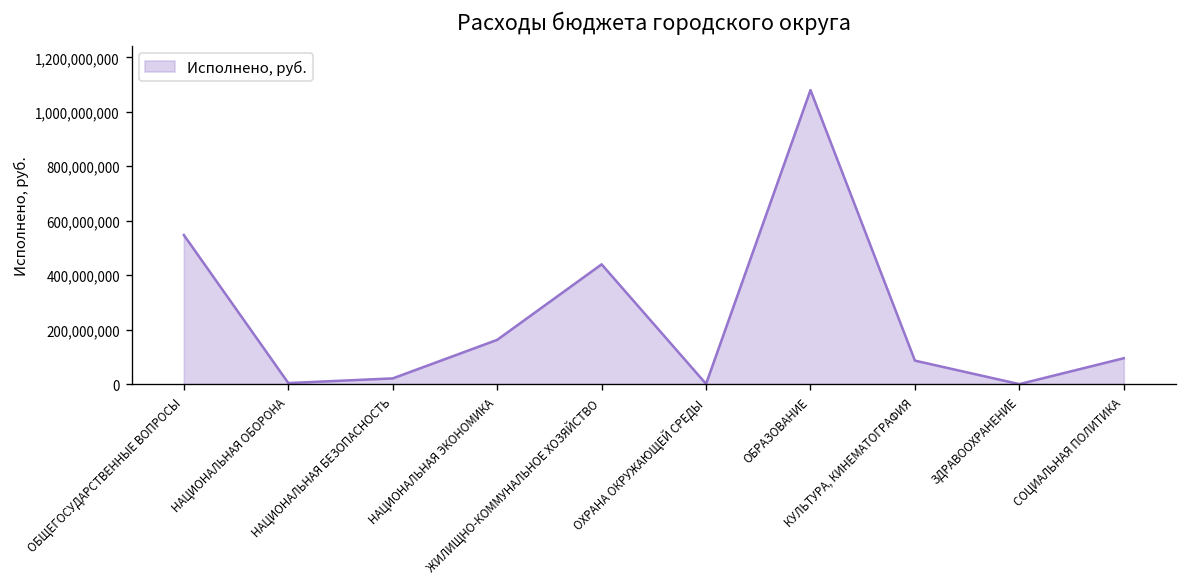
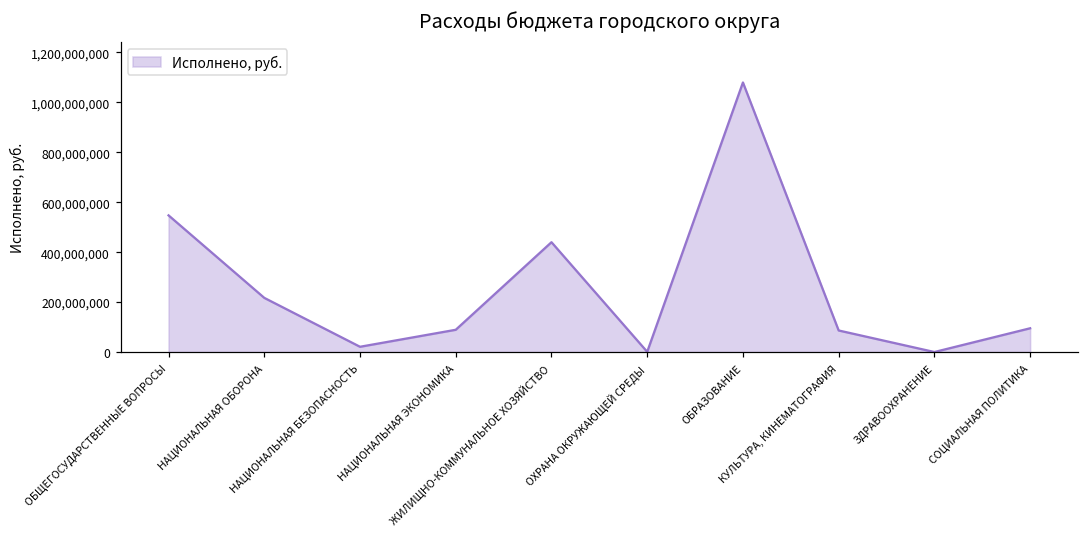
  {
    "ОБЩЕГОСУДАРСТВЕННЫЕ ВОПРОСЫ": "550,000,000",
-   "НАЦИОНАЛЬНАЯ ОБОРОНА": "0",
+   "НАЦИОНАЛЬНАЯ ОБОРОНА": "220,000,000",
    "НАЦИОНАЛЬНАЯ БЕЗОПАСНОСТЬ": "20,000,000",
-   "НАЦИОНАЛЬНАЯ ЭКОНОМИКА": "160,000,000",
+   "НАЦИОНАЛЬНАЯ ЭКОНОМИКА": "90,000,000",
    "ЖИЛИЩНО-КОММУНАЛЬНОЕ ХОЗЯЙСТВО": "440,000,000",
    "ОХРАНА ОКРУЖАЮЩЕЙ СРЕДЫ": "0",
    "ОБРАЗОВАНИЕ": "1,080,000,000",
    "КУЛЬТУРА, КИНЕМАТОГРАФИЯ": "90,000,000",
    "ЗДРАВООХРАНЕНИЕ": "0",
    "СОЦИАЛЬНАЯ ПОЛИТИКА": "100,000,000"
  }
